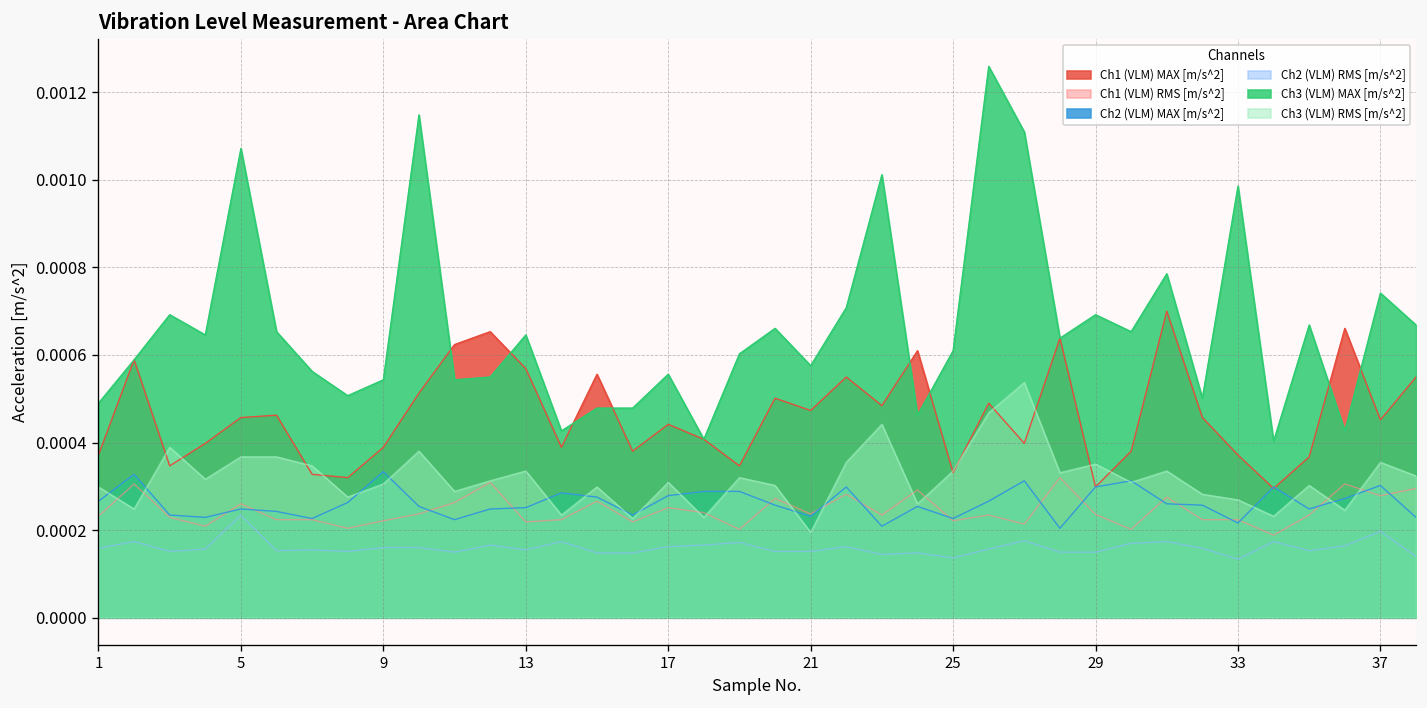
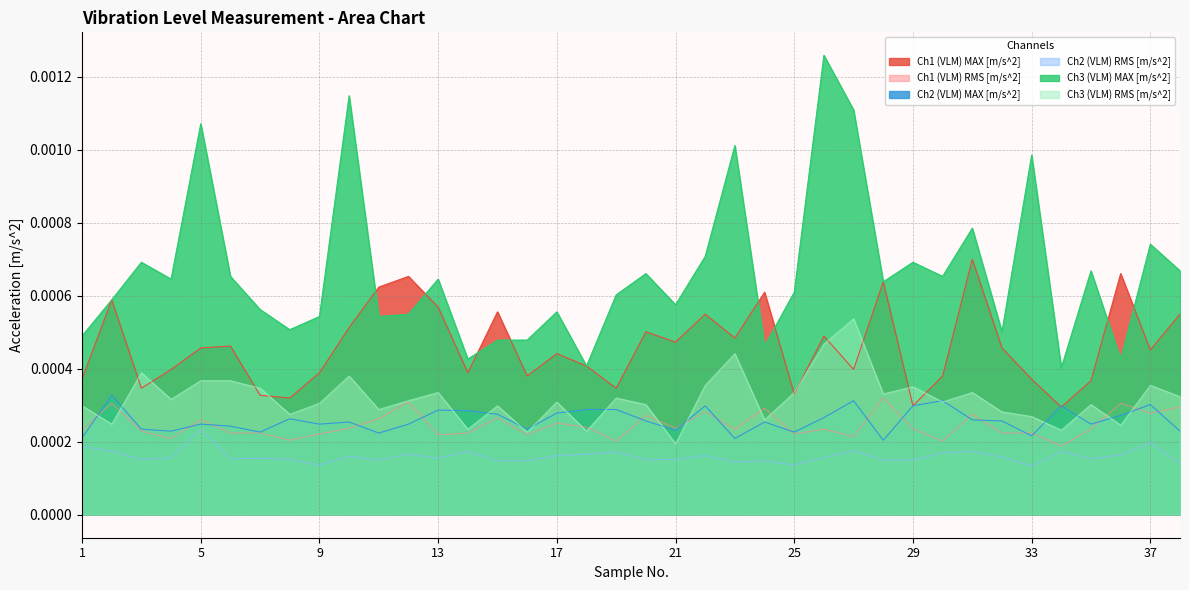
  {
    "Ch1 (VLM) MAX [m/s^2]": {
      "1": 0.00037,
      "5": 0.00046,
      "9": 0.00039,
      "13": 0.00057,
      "17": 0.00044,
      "21": 0.00047,
      "33": 0.00037,
      "37": 0.00045
    },
    "Ch1 (VLM) RMS [m/s^2]": {
      "1": 0.00023,
      "5": 0.00026,
      "9": 0.00022,
      "13": 0.00022,
      "17": 0.00025,
      "29": 0.00024,
      "33": 0.00022,
      "37": 0.00028
    },
    "Ch2 (VLM) MAX [m/s^2]": {
-     "1": 0.00027,
+     "1": 0.00021,
      "5": 0.00025,
-     "9": 0.00033,
-     "13": 0.00025,
+     "9": 0.00025,
+     "13": 0.00029,
      "17": 0.00028,
      "33": 0.00022,
      "37": 0.00030
    },
    "Ch2 (VLM) RMS [m/s^2]": {
-     "1": 0.00016,
+     "1": 0.00019,
      "5": 0.00023,
-     "9": 0.00016,
+     "9": 0.00014,
      "13": 0.00015,
      "17": 0.00016,
      "21": 0.00015,
      "25": 0.00014,
      "29": 0.00015,
      "33": 0.00013,
      "37": 0.00020
    },
    "Ch3 (VLM) MAX [m/s^2]": {
      "1": 0.00049,
      "5": 0.00107,
      "9": 0.00054,
      "13": 0.00065,
      "17": 0.00056,
      "21": 0.00058,
      "25": 0.00061,
      "29": 0.00069,
      "33": 0.00099,
      "37": 0.00074
    },
    "Ch3 (VLM) RMS [m/s^2]": {
      "1": 0.00030,
      "5": 0.00037,
      "9": 0.00031,
      "13": 0.00033,
      "17": 0.00031,
      "21": 0.00019,
      "29": 0.00035,
      "33": 0.00027,
      "37": 0.00035
    }
  }
